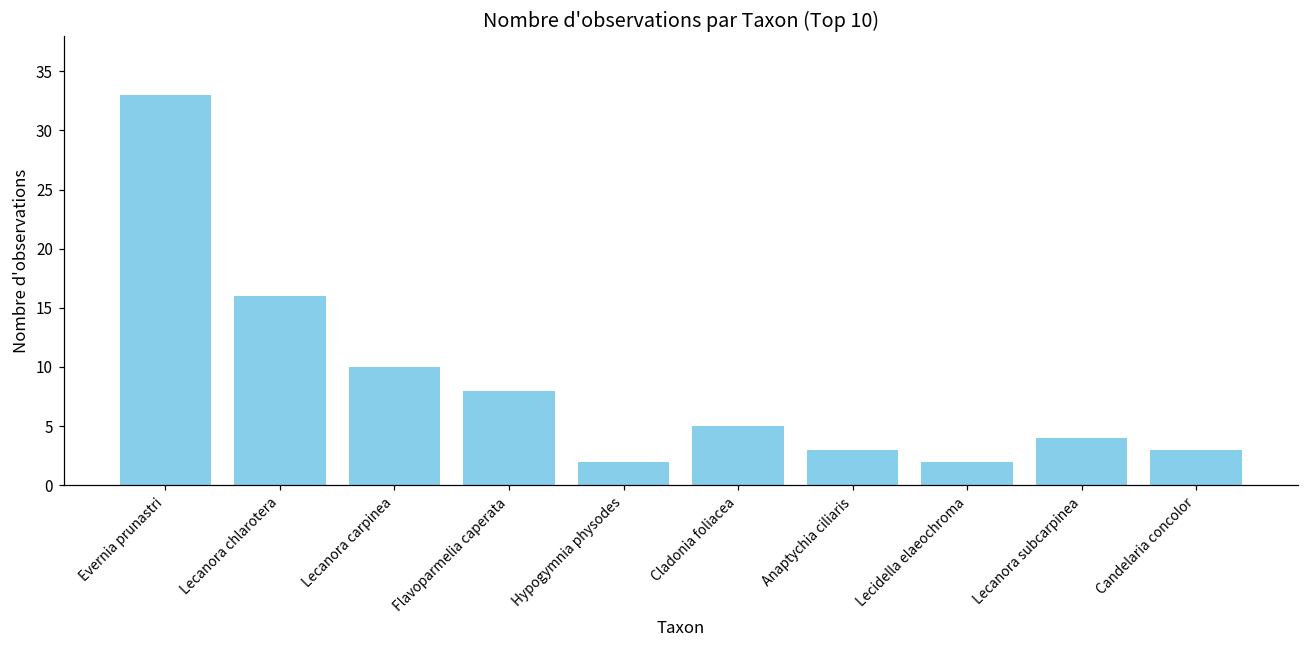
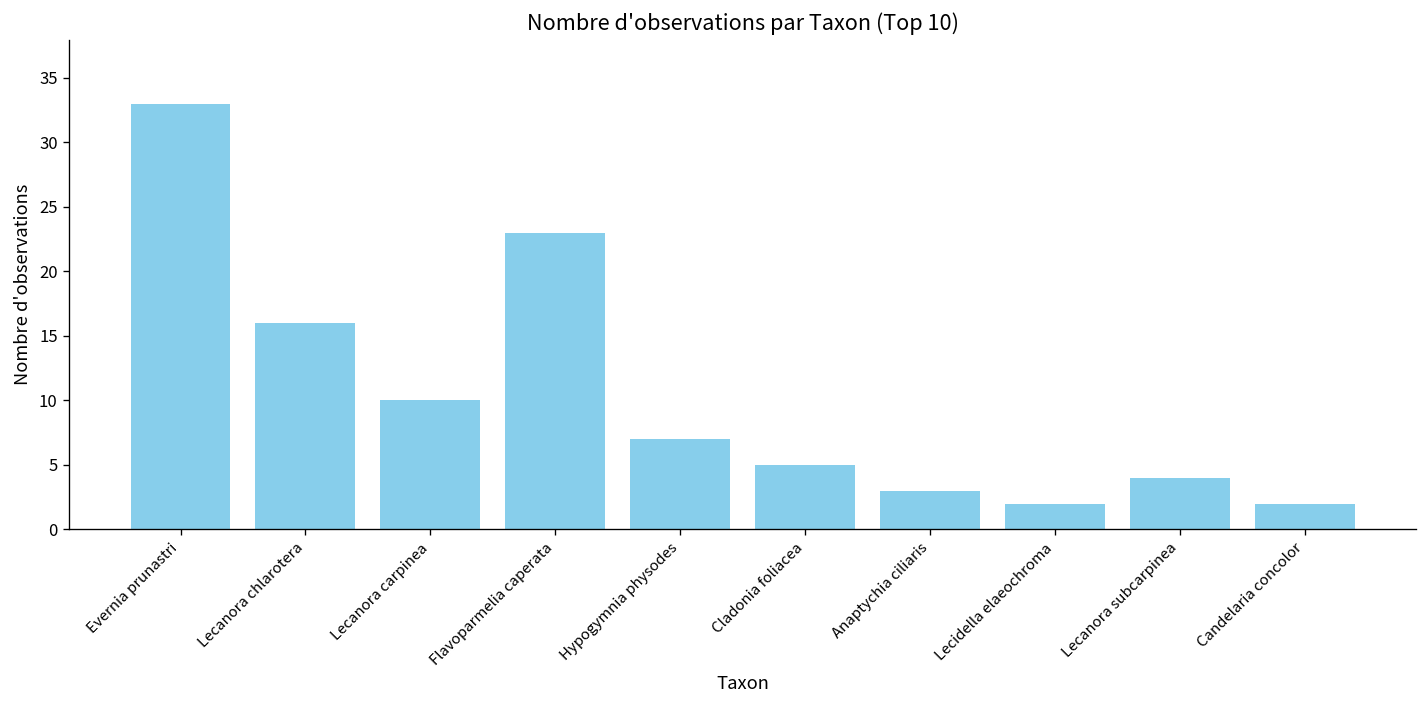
  {
    "Evernia prunastri": 33,
    "Lecanora chlarotera": 16,
    "Lecanora carpinea": 10,
-   "Flavoparmelia caperata": 8,
-   "Hypogymnia physodes": 2,
+   "Flavoparmelia caperata": 23,
+   "Hypogymnia physodes": 7,
    "Cladonia foliacea": 5,
    "Anaptychia ciliaris": 3,
    "Lecidella elaeochroma": 2,
    "Lecanora subcarpinea": 4,
-   "Candelaria concolor": 3
+   "Candelaria concolor": 2
  }
